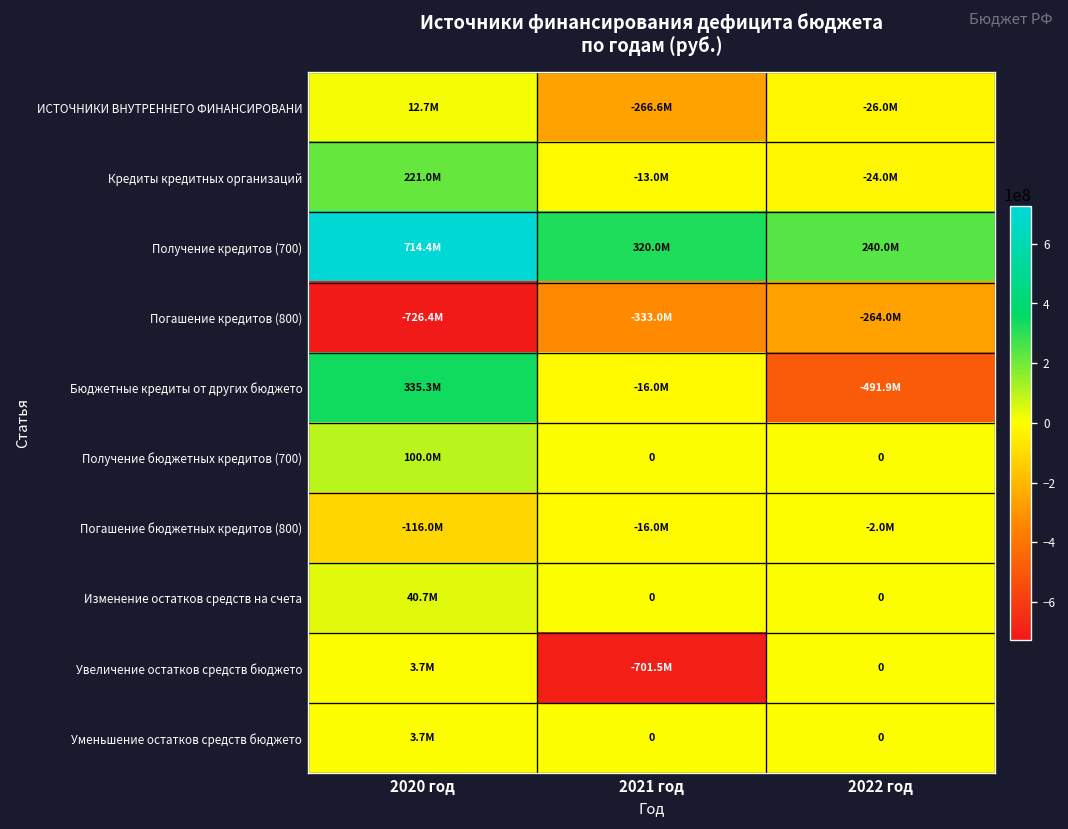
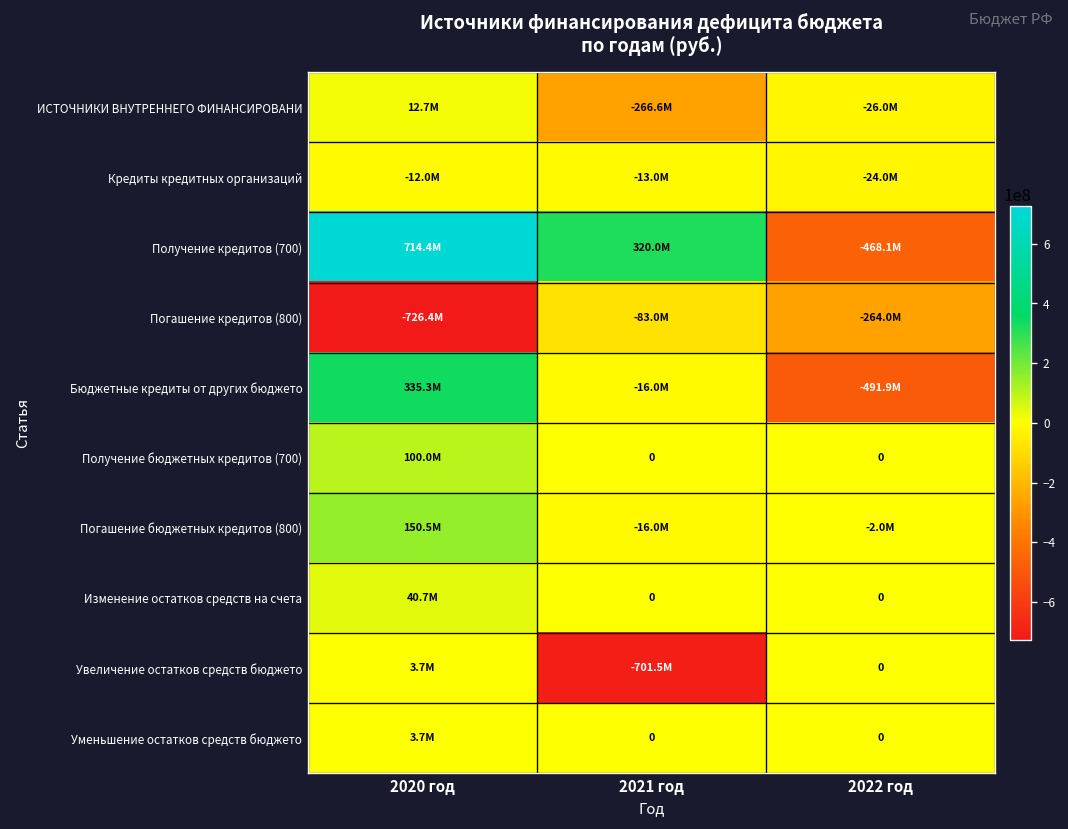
  {
    "ИСТОЧНИКИ ВНУТРЕННЕГО ФИНАНСИРОВАНИ": {
      "2020 год": "12.7M",
      "2021 год": "-266.6M",
      "2022 год": "-26.0M"
    },
    "Кредиты кредитных организаций": {
-     "2020 год": "221.0M",
+     "2020 год": "-12.0M",
      "2021 год": "-13.0M",
      "2022 год": "-24.0M"
    },
    "Получение кредитов (700)": {
      "2020 год": "714.4M",
      "2021 год": "320.0M",
-     "2022 год": "240.0M"
+     "2022 год": "-468.1M"
    },
    "Погашение кредитов (800)": {
      "2020 год": "-726.4M",
-     "2021 год": "-333.0M",
+     "2021 год": "-83.0M",
      "2022 год": "-264.0M"
    },
    "Бюджетные кредиты от других бюджето": {
      "2020 год": "335.3M",
      "2021 год": "-16.0M",
      "2022 год": "-491.9M"
    },
    "Получение бюджетных кредитов (700)": {
      "2020 год": "100.0M",
      "2021 год": "0",
      "2022 год": "0"
    },
    "Погашение бюджетных кредитов (800)": {
-     "2020 год": "-116.0M",
+     "2020 год": "150.5M",
      "2021 год": "-16.0M",
      "2022 год": "-2.0M"
    },
    "Изменение остатков средств на счета": {
      "2020 год": "40.7M",
      "2021 год": "0",
      "2022 год": "0"
    },
    "Увеличение остатков средств бюджето": {
      "2020 год": "3.7M",
      "2021 год": "-701.5M",
      "2022 год": "0"
    },
    "Уменьшение остатков средств бюджето": {
      "2020 год": "3.7M",
      "2021 год": "0",
      "2022 год": "0"
    }
  }
